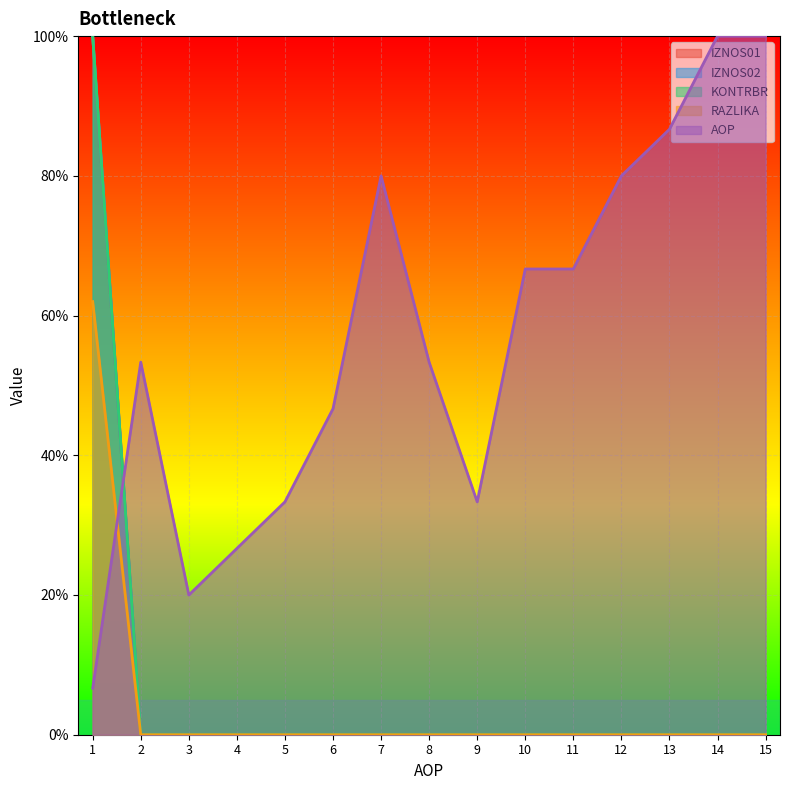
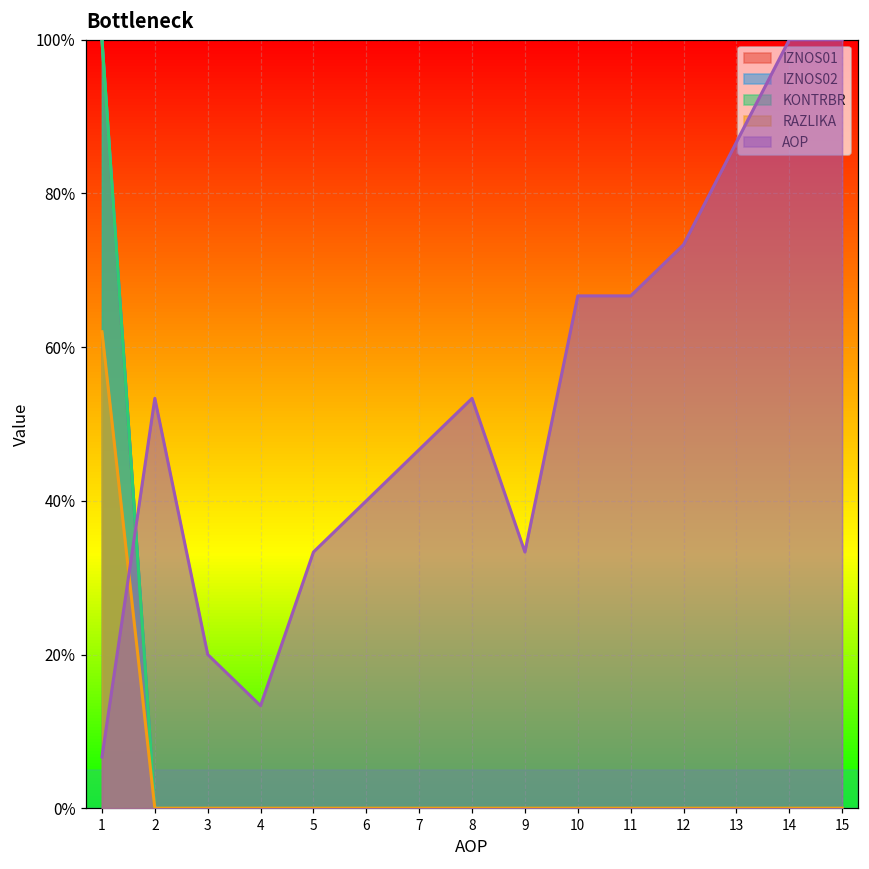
  {
    "KONTRBR": {
      "1": "100%"
    },
    "RAZLIKA": {
      "1": "62%"
    },
    "AOP": {
      "1": "7%",
      "2": "53%",
      "3": "20%",
-     "4": "27%",
+     "4": "13%",
      "5": "33%",
-     "6": "47%",
-     "7": "80%",
+     "6": "40%",
+     "7": "47%",
      "8": "53%",
      "9": "33%",
      "10": "67%",
      "11": "67%",
-     "12": "80%",
+     "12": "73%",
      "13": "87%",
      "14": "100%",
      "15": "100%"
    }
  }
